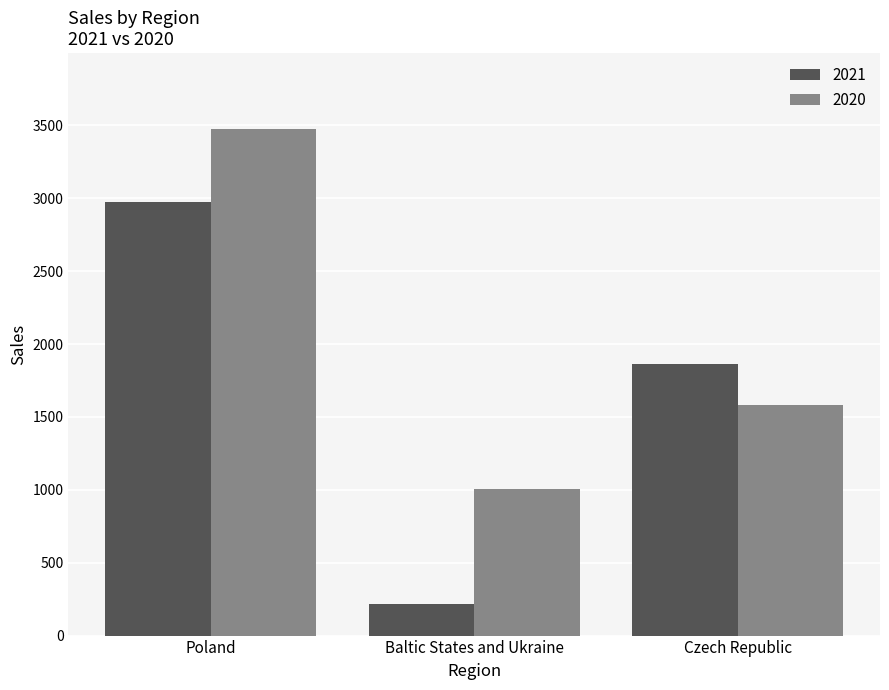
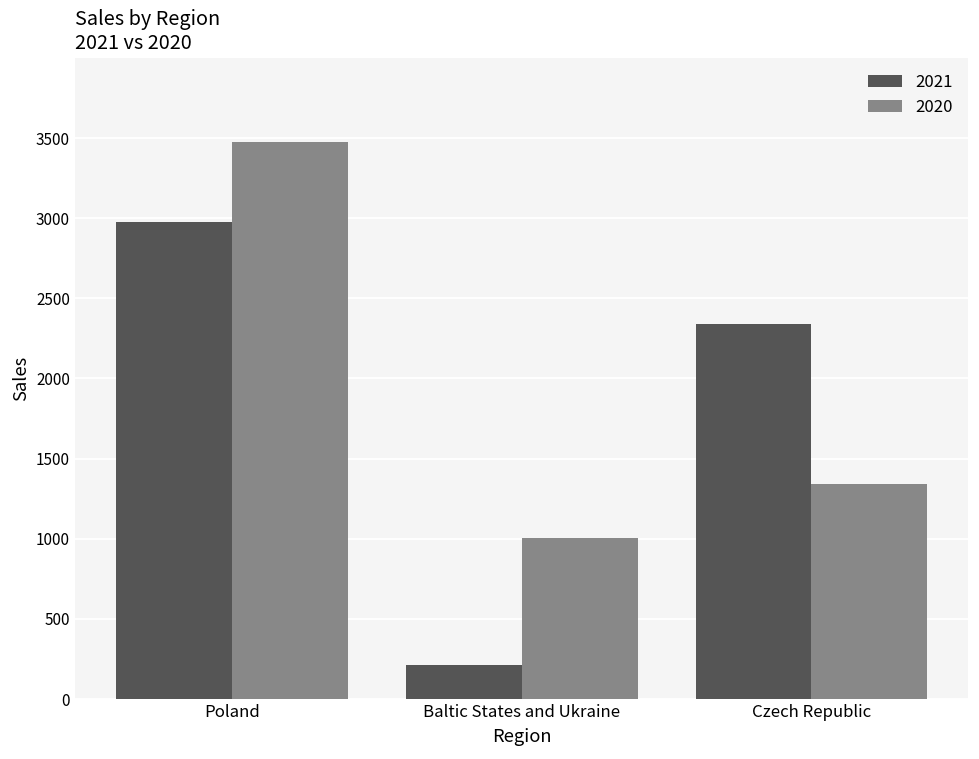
  {
    "2021": {
      "Poland": 2970,
      "Baltic States and Ukraine": 220,
-     "Czech Republic": 1860
+     "Czech Republic": 2340
    },
    "2020": {
      "Poland": 3480,
      "Baltic States and Ukraine": 1010,
-     "Czech Republic": 1580
+     "Czech Republic": 1340
    }
  }
